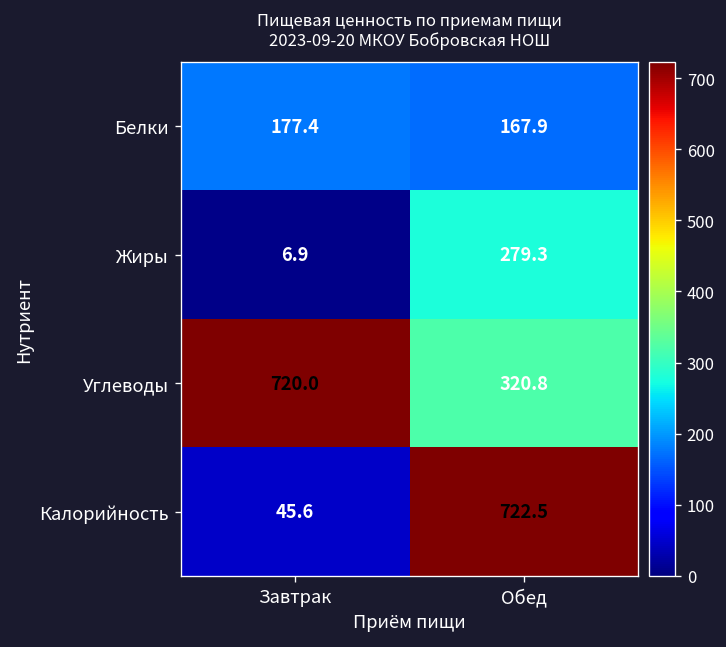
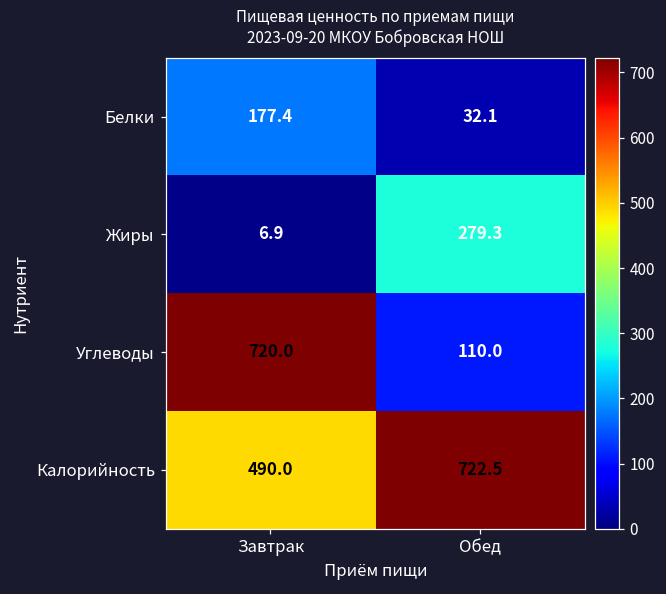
  {
    "Белки": {
      "Завтрак": 177.4,
-     "Обед": 167.9
+     "Обед": 32.1
    },
    "Жиры": {
      "Завтрак": 6.9,
      "Обед": 279.3
    },
    "Углеводы": {
      "Завтрак": 720.0,
-     "Обед": 320.8
+     "Обед": 110.0
    },
    "Калорийность": {
-     "Завтрак": 45.6,
+     "Завтрак": 490.0,
      "Обед": 722.5
    }
  }
